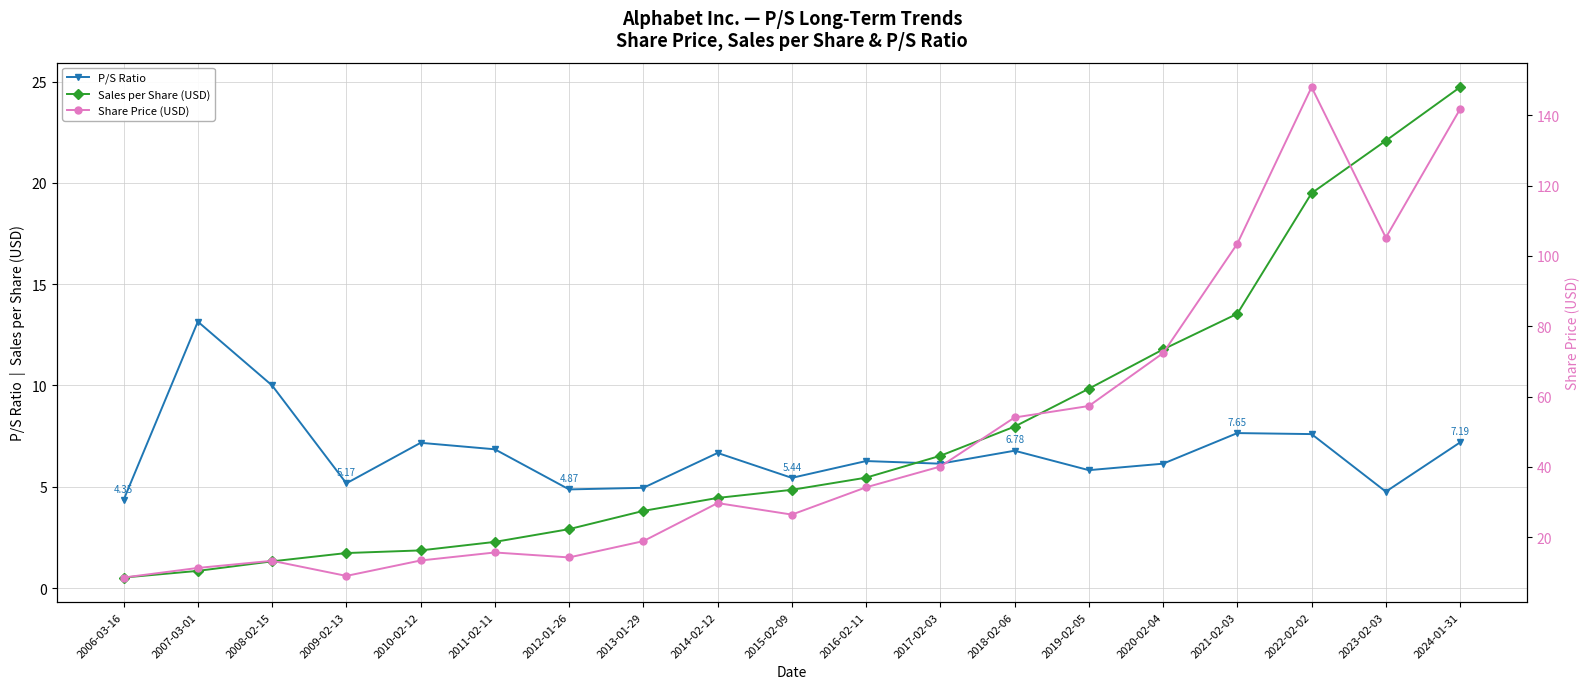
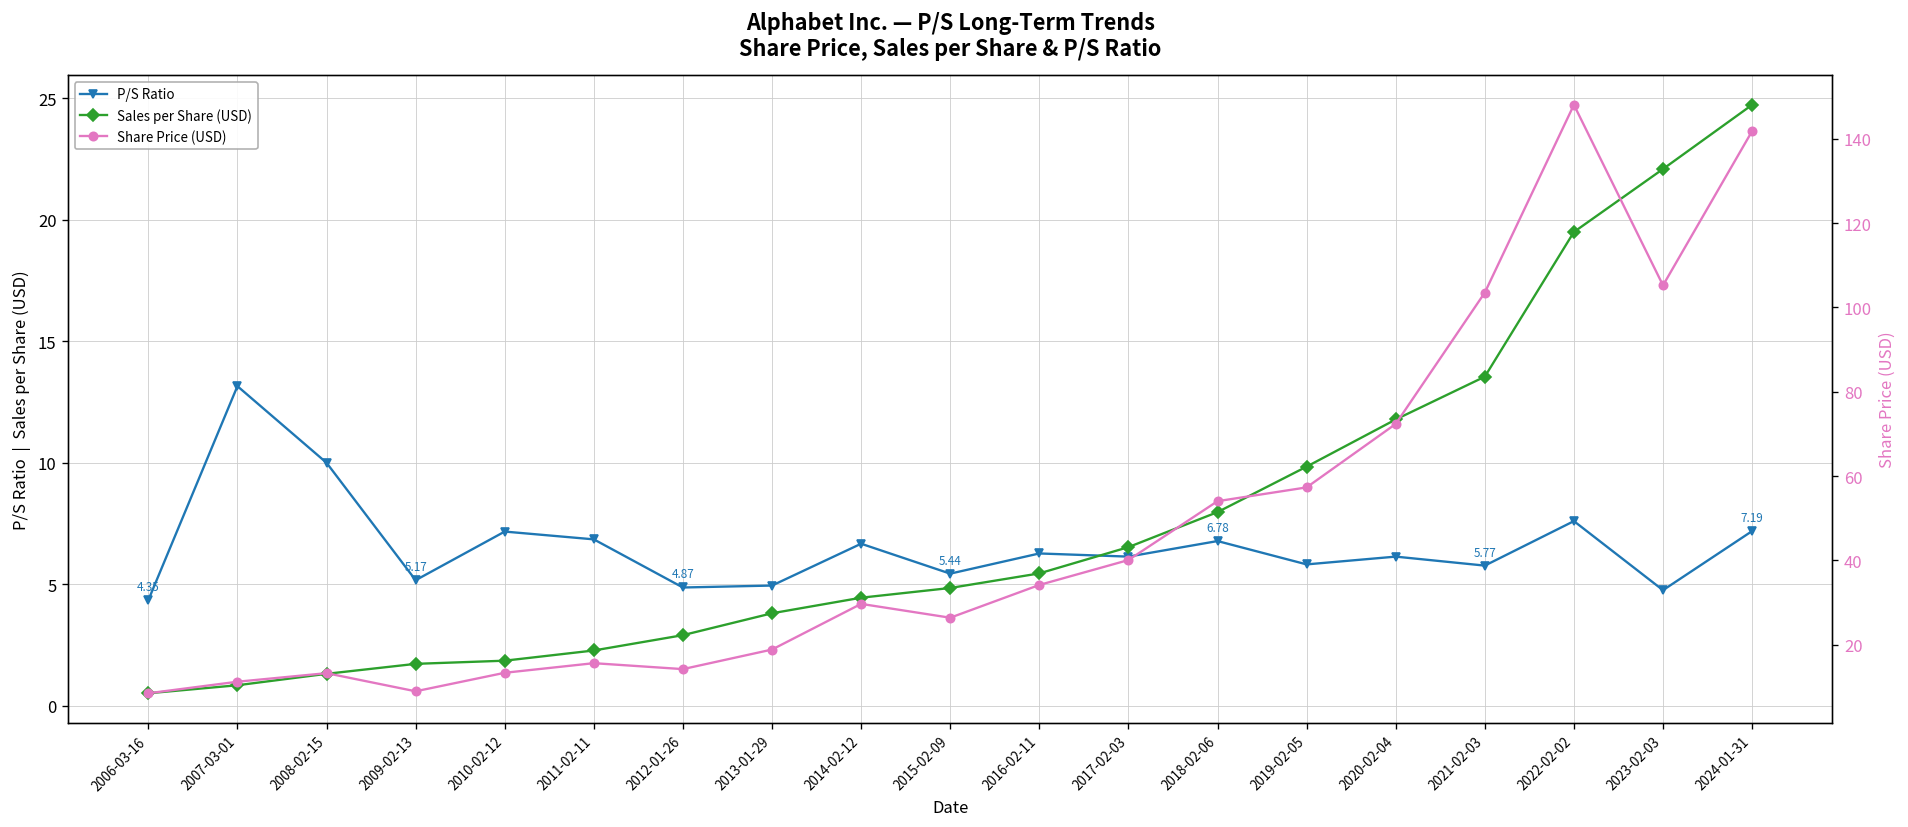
  {
    "P/S Ratio": {
      "2006-03-16": 4.35,
      "2009-02-13": 5.17,
      "2012-01-26": 4.87,
      "2015-02-09": 5.44,
      "2018-02-06": 6.78,
-     "2021-02-03": 7.65,
+     "2021-02-03": 5.77,
      "2024-01-31": 7.19
    }
  }
